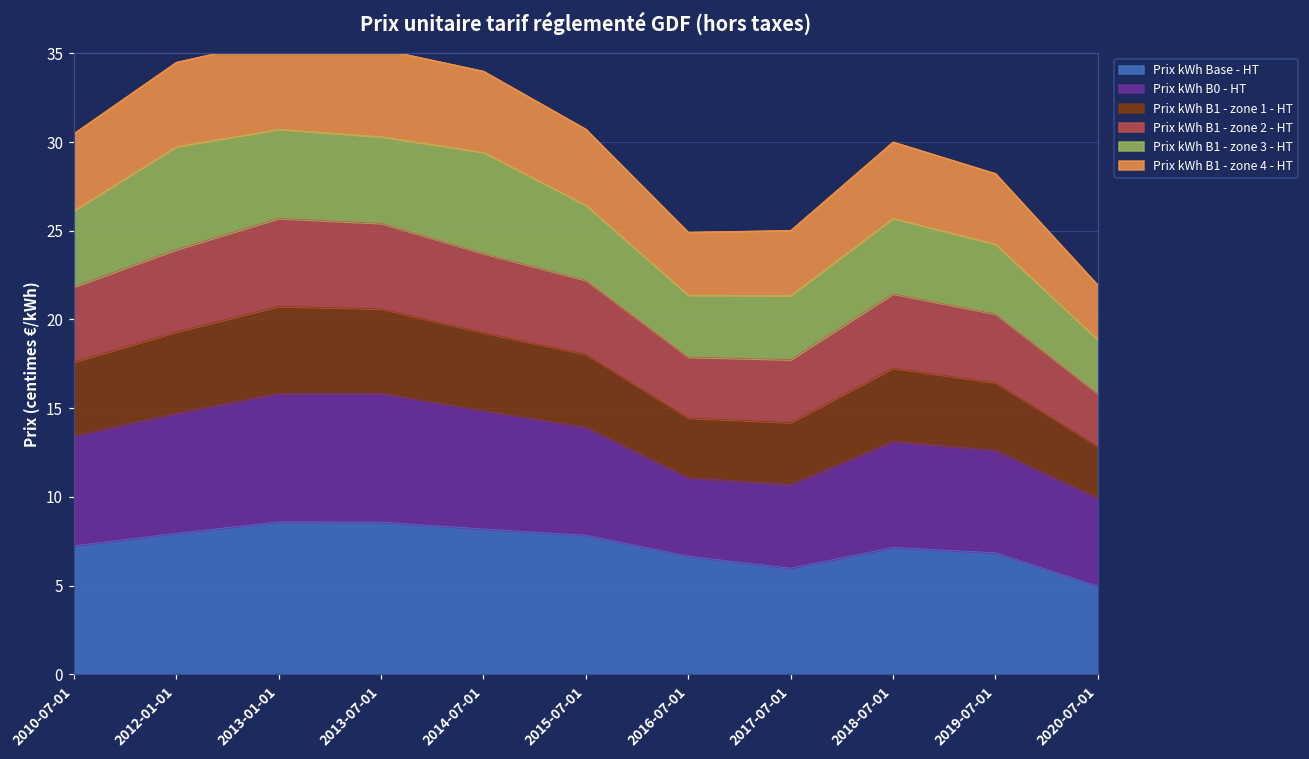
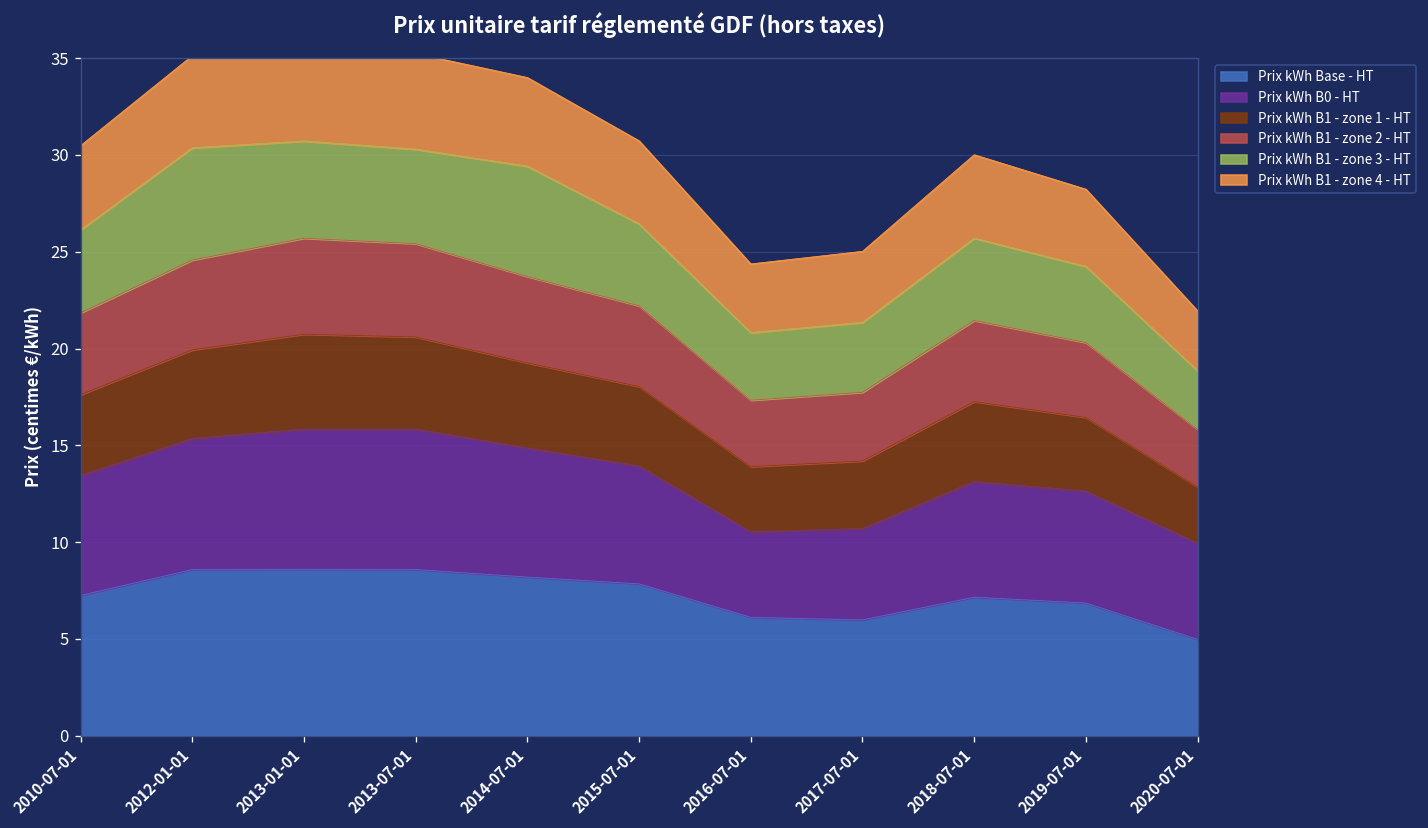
  {
    "Prix kWh Base - HT": {
      "2010-07-01": 7.2,
-     "2012-01-01": 8.0,
+     "2012-01-01": 8.6,
      "2013-01-01": 8.6,
      "2013-07-01": 8.6,
      "2014-07-01": 8.2,
      "2015-07-01": 7.8,
-     "2016-07-01": 6.7,
+     "2016-07-01": 6.1,
      "2017-07-01": 6.0,
      "2018-07-01": 7.2,
      "2019-07-01": 6.9,
      "2020-07-01": 5.0
    },
    "Prix kWh B0 - HT": {
      "2010-07-01": 6.2,
      "2012-01-01": 6.8,
      "2013-01-01": 7.3,
      "2013-07-01": 7.3,
      "2014-07-01": 6.7,
      "2015-07-01": 6.1,
      "2016-07-01": 4.4,
      "2017-07-01": 4.7,
      "2018-07-01": 6.0,
      "2019-07-01": 5.8,
      "2020-07-01": 5.0
    },
    "Prix kWh B1 - zone 1 - HT": {
      "2010-07-01": 4.2,
      "2012-01-01": 4.6,
      "2013-01-01": 4.9,
      "2013-07-01": 4.8,
      "2014-07-01": 4.4,
      "2015-07-01": 4.1,
      "2016-07-01": 3.4,
      "2017-07-01": 3.5,
      "2018-07-01": 4.1,
      "2019-07-01": 3.8,
      "2020-07-01": 2.9
    },
    "Prix kWh B1 - zone 2 - HT": {
      "2010-07-01": 4.2,
      "2012-01-01": 4.6,
      "2013-01-01": 5.0,
      "2013-07-01": 4.8,
      "2014-07-01": 4.5,
      "2015-07-01": 4.2,
      "2016-07-01": 3.4,
      "2017-07-01": 3.5,
      "2018-07-01": 4.2,
      "2019-07-01": 3.9,
      "2020-07-01": 3.0
    },
    "Prix kWh B1 - zone 3 - HT": {
      "2010-07-01": 4.3,
      "2012-01-01": 5.8,
      "2013-01-01": 5.0,
      "2013-07-01": 4.9,
      "2014-07-01": 5.7,
      "2015-07-01": 4.2,
      "2016-07-01": 3.5,
      "2017-07-01": 3.6,
      "2018-07-01": 4.3,
      "2019-07-01": 3.9,
      "2020-07-01": 3.0
    },
    "Prix kWh B1 - zone 4 - HT": {
      "2010-07-01": 4.3,
      "2014-07-01": 4.6,
      "2015-07-01": 4.3,
      "2016-07-01": 3.6,
      "2017-07-01": 3.7,
      "2018-07-01": 4.3,
      "2019-07-01": 4.0,
      "2020-07-01": 3.1
    }
  }
